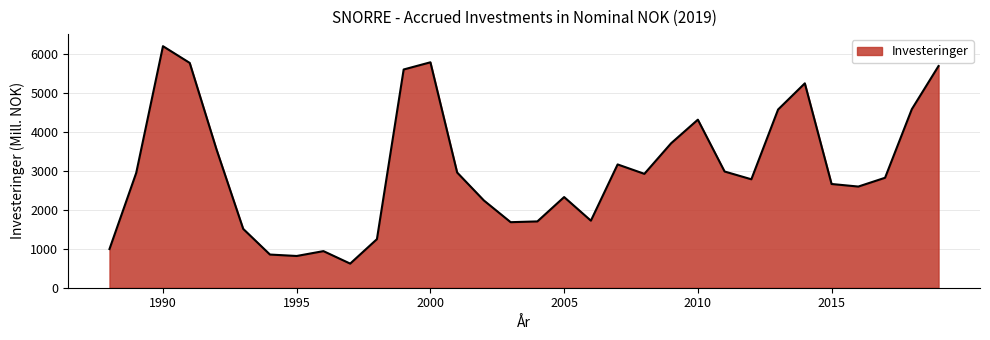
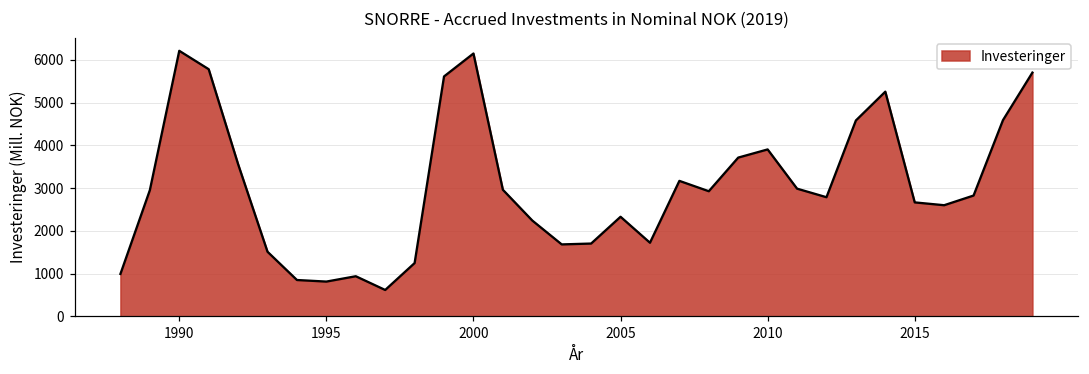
  {
    "1990": 6200,
    "1995": 800,
-   "2000": 5800,
+   "2000": 6100,
    "2005": 2300,
-   "2010": 4300,
+   "2010": 3900,
    "2015": 2700
  }
